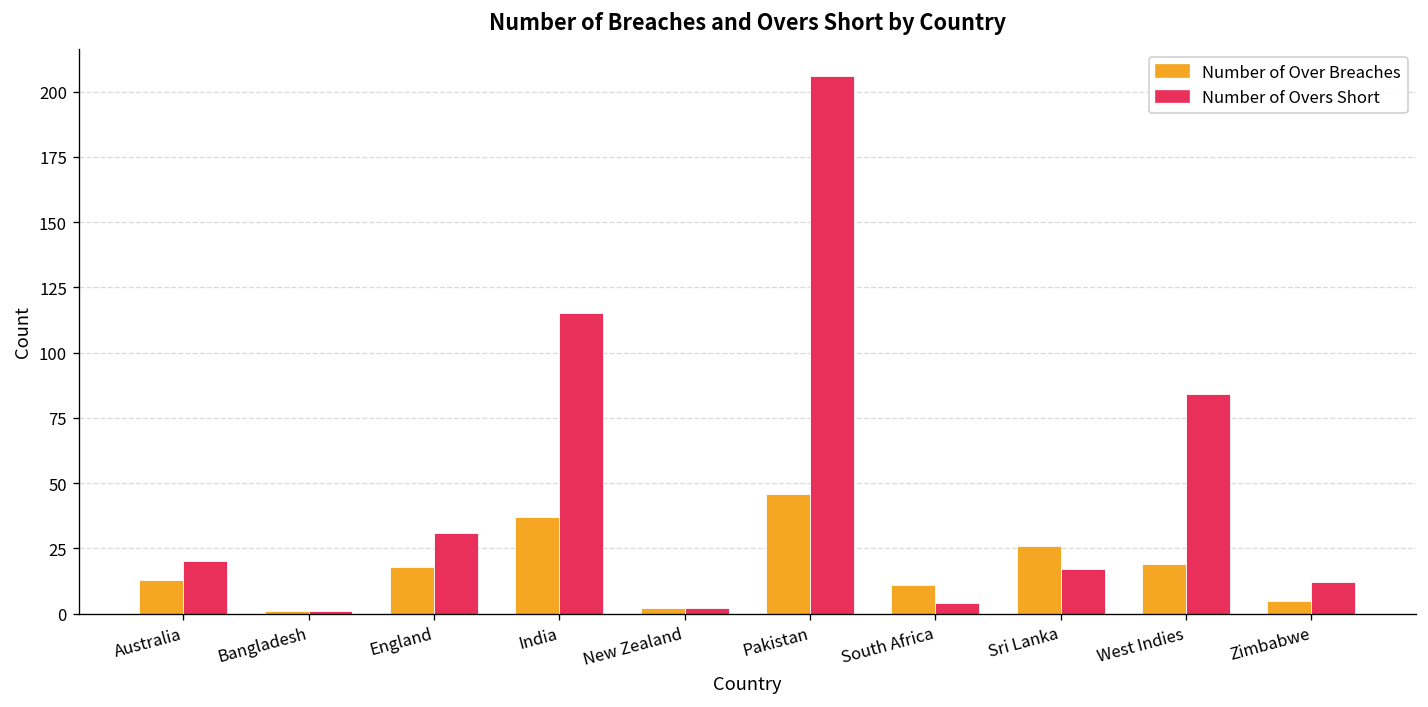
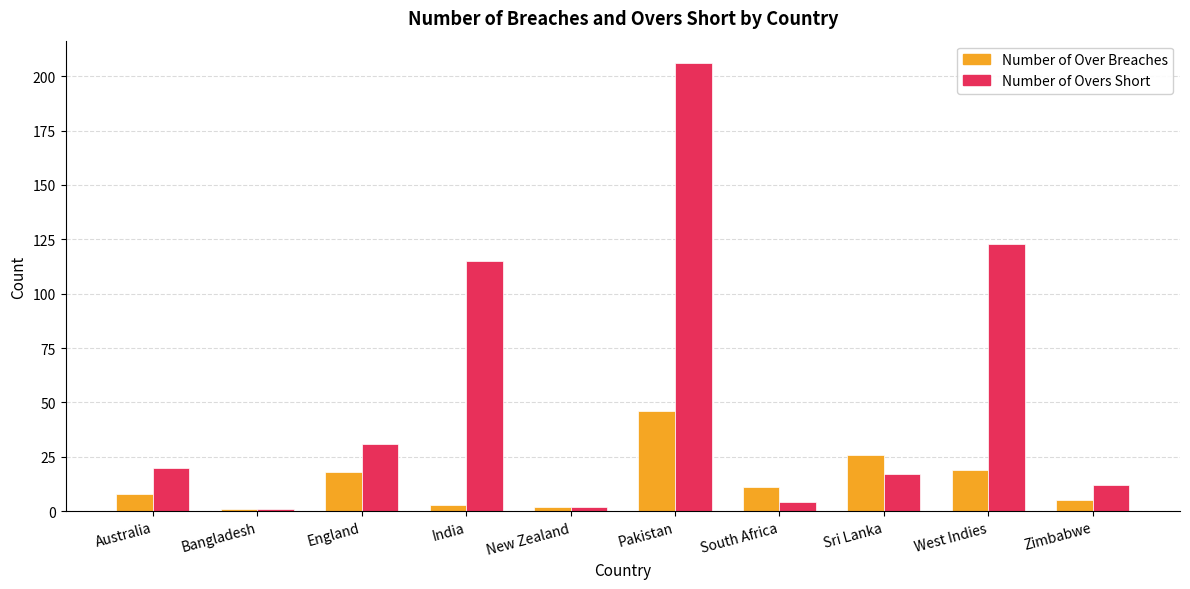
  {
    "Number of Over Breaches": {
-     "Australia": 13,
+     "Australia": 8,
      "England": 18,
-     "India": 37,
+     "India": 3,
      "New Zealand": 2,
      "Pakistan": 46,
      "South Africa": 11,
      "Sri Lanka": 26,
      "West Indies": 19,
      "Zimbabwe": 5
    },
    "Number of Overs Short": {
      "Australia": 20,
      "England": 31,
      "India": 115,
      "New Zealand": 2,
      "Pakistan": 206,
      "South Africa": 4,
      "Sri Lanka": 17,
-     "West Indies": 84,
+     "West Indies": 123,
      "Zimbabwe": 12
    }
  }
